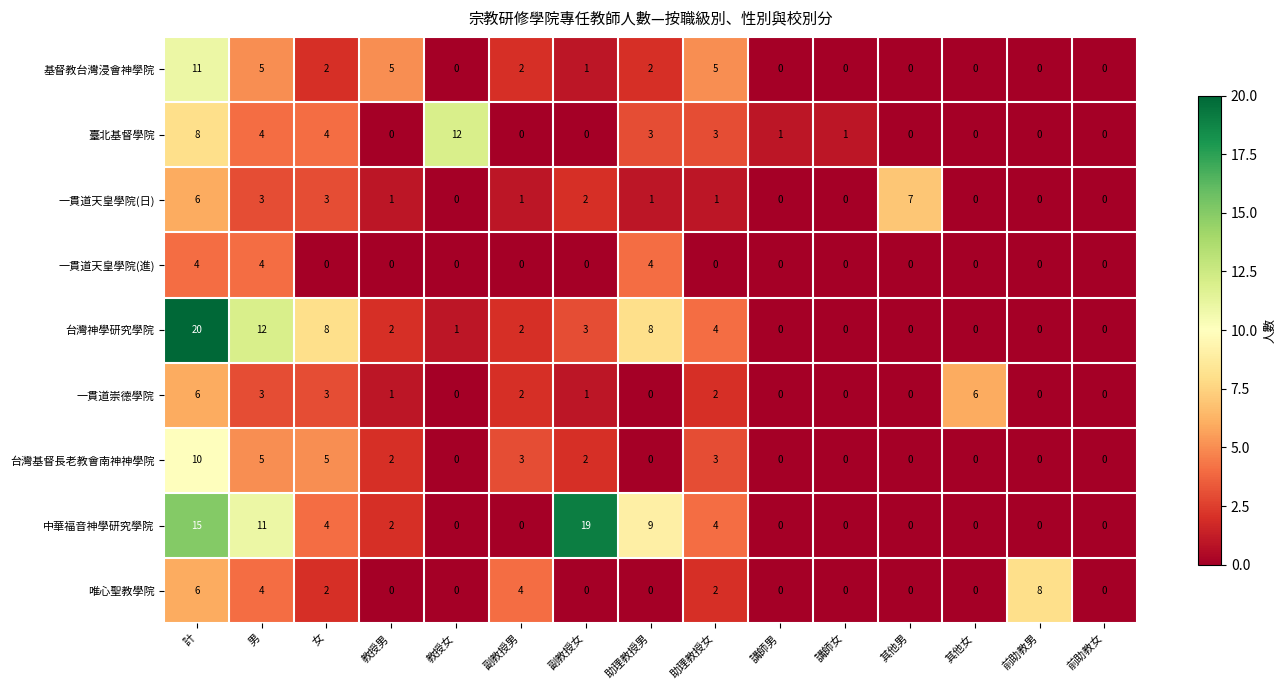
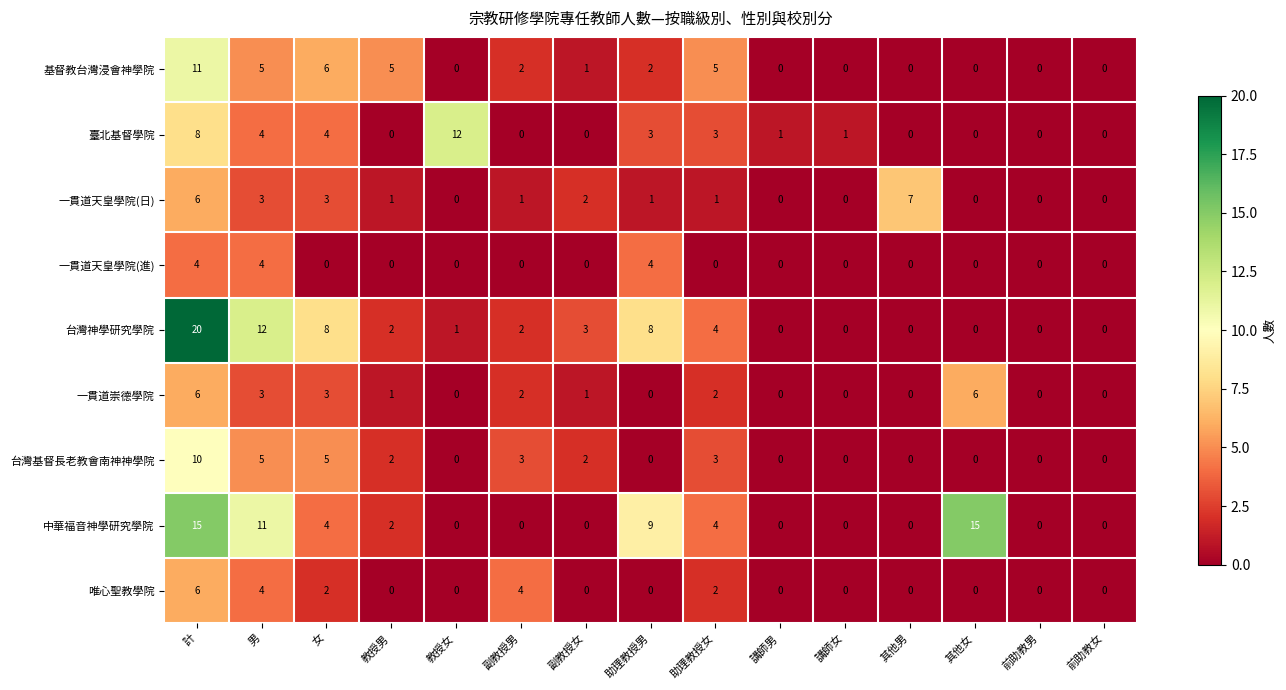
  {
    "基督教台灣浸會神學院": {
      "計": 11,
      "男": 5,
-     "女": 2,
+     "女": 6,
      "教授男": 5,
      "教授女": 0,
      "副教授男": 2,
      "副教授女": 1,
      "助理教授男": 2,
      "助理教授女": 5,
      "講師男": 0,
      "講師女": 0,
      "其他男": 0,
      "其他女": 0,
      "前助教男": 0,
      "前助教女": 0
    },
    "臺北基督學院": {
      "計": 8,
      "男": 4,
      "女": 4,
      "教授男": 0,
      "教授女": 12,
      "副教授男": 0,
      "副教授女": 0,
      "助理教授男": 3,
      "助理教授女": 3,
      "講師男": 1,
      "講師女": 1,
      "其他男": 0,
      "其他女": 0,
      "前助教男": 0,
      "前助教女": 0
    },
    "一貫道天皇學院(日)": {
      "計": 6,
      "男": 3,
      "女": 3,
      "教授男": 1,
      "教授女": 0,
      "副教授男": 1,
      "副教授女": 2,
      "助理教授男": 1,
      "助理教授女": 1,
      "講師男": 0,
      "講師女": 0,
      "其他男": 7,
      "其他女": 0,
      "前助教男": 0,
      "前助教女": 0
    },
    "一貫道天皇學院(進)": {
      "計": 4,
      "男": 4,
      "女": 0,
      "教授男": 0,
      "教授女": 0,
      "副教授男": 0,
      "副教授女": 0,
      "助理教授男": 4,
      "助理教授女": 0,
      "講師男": 0,
      "講師女": 0,
      "其他男": 0,
      "其他女": 0,
      "前助教男": 0,
      "前助教女": 0
    },
    "台灣神學研究學院": {
      "計": 20,
      "男": 12,
      "女": 8,
      "教授男": 2,
      "教授女": 1,
      "副教授男": 2,
      "副教授女": 3,
      "助理教授男": 8,
      "助理教授女": 4,
      "講師男": 0,
      "講師女": 0,
      "其他男": 0,
      "其他女": 0,
      "前助教男": 0,
      "前助教女": 0
    },
    "一貫道崇德學院": {
      "計": 6,
      "男": 3,
      "女": 3,
      "教授男": 1,
      "教授女": 0,
      "副教授男": 2,
      "副教授女": 1,
      "助理教授男": 0,
      "助理教授女": 2,
      "講師男": 0,
      "講師女": 0,
      "其他男": 0,
      "其他女": 6,
      "前助教男": 0,
      "前助教女": 0
    },
    "台灣基督長老教會南神神學院": {
      "計": 10,
      "男": 5,
      "女": 5,
      "教授男": 2,
      "教授女": 0,
      "副教授男": 3,
      "副教授女": 2,
      "助理教授男": 0,
      "助理教授女": 3,
      "講師男": 0,
      "講師女": 0,
      "其他男": 0,
      "其他女": 0,
      "前助教男": 0,
      "前助教女": 0
    },
    "中華福音神學研究學院": {
      "計": 15,
      "男": 11,
      "女": 4,
      "教授男": 2,
      "教授女": 0,
      "副教授男": 0,
-     "副教授女": 19,
+     "副教授女": 0,
      "助理教授男": 9,
      "助理教授女": 4,
      "講師男": 0,
      "講師女": 0,
      "其他男": 0,
-     "其他女": 0,
+     "其他女": 15,
      "前助教男": 0,
      "前助教女": 0
    },
    "唯心聖教學院": {
      "計": 6,
      "男": 4,
      "女": 2,
      "教授男": 0,
      "教授女": 0,
      "副教授男": 4,
      "副教授女": 0,
      "助理教授男": 0,
      "助理教授女": 2,
      "講師男": 0,
      "講師女": 0,
      "其他男": 0,
      "其他女": 0,
-     "前助教男": 8,
+     "前助教男": 0,
      "前助教女": 0
    }
  }
